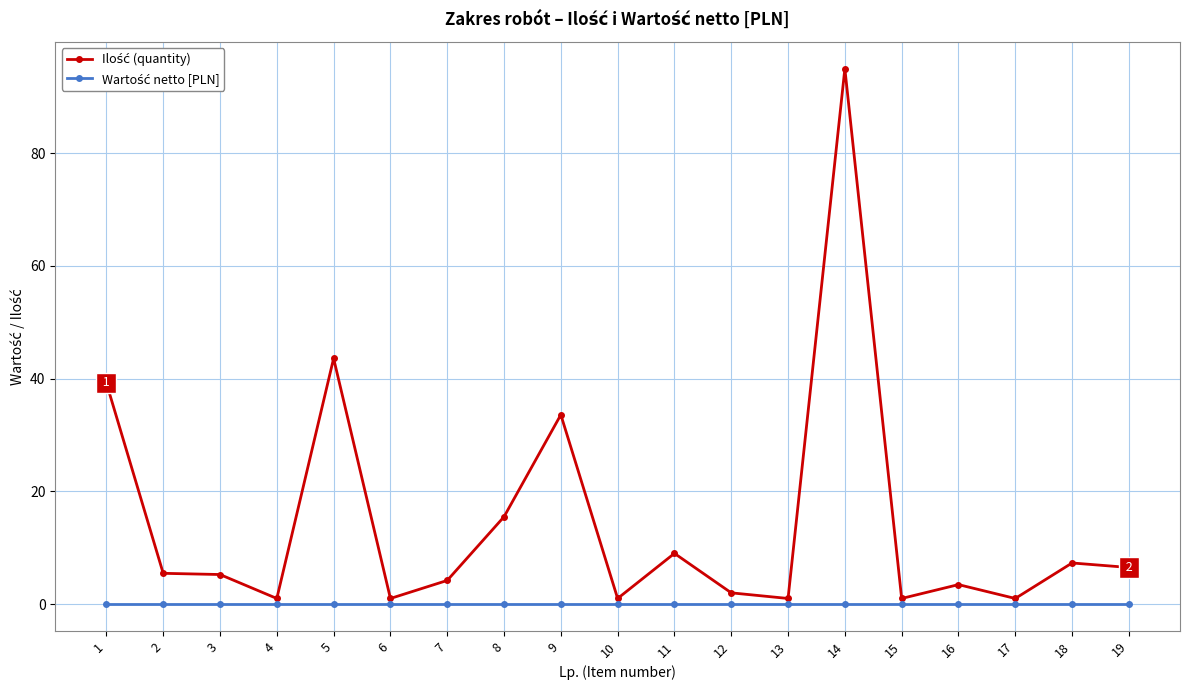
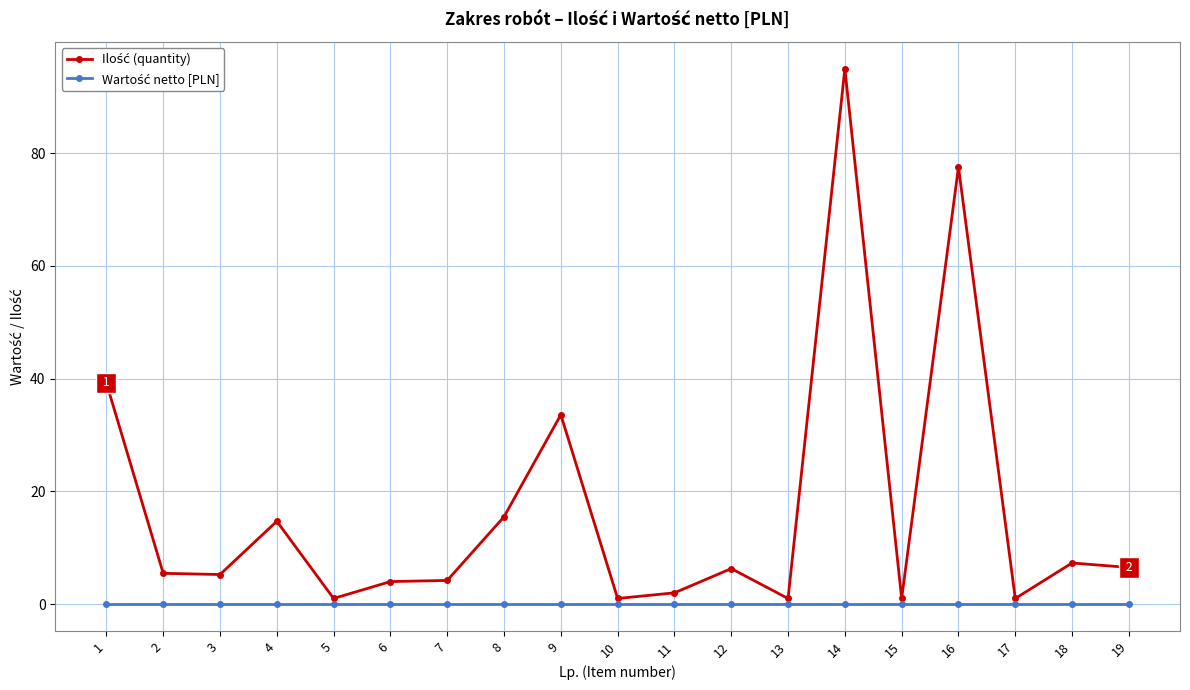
  {
    "Ilość (quantity)": {
      "2": 5,
      "3": 5,
-     "4": 1,
-     "5": 44,
-     "6": 1,
+     "4": 15,
+     "5": 1,
+     "6": 4,
      "7": 4,
      "8": 16,
      "9": 34,
      "10": 1,
-     "11": 9,
-     "12": 2,
+     "11": 2,
+     "12": 6,
      "13": 1,
      "14": 95,
      "15": 1,
-     "16": 3,
+     "16": 78,
      "17": 1,
      "18": 7
    },
    "Wartość netto [PLN]": {
      "1": 0,
      "2": 0,
      "3": 0,
      "4": 0,
      "5": 0,
      "6": 0,
      "7": 0,
      "8": 0,
      "9": 0,
      "10": 0,
      "11": 0,
      "12": 0,
      "13": 0,
      "14": 0,
      "15": 0,
      "16": 0,
      "17": 0,
      "18": 0,
      "19": 0
    }
  }
